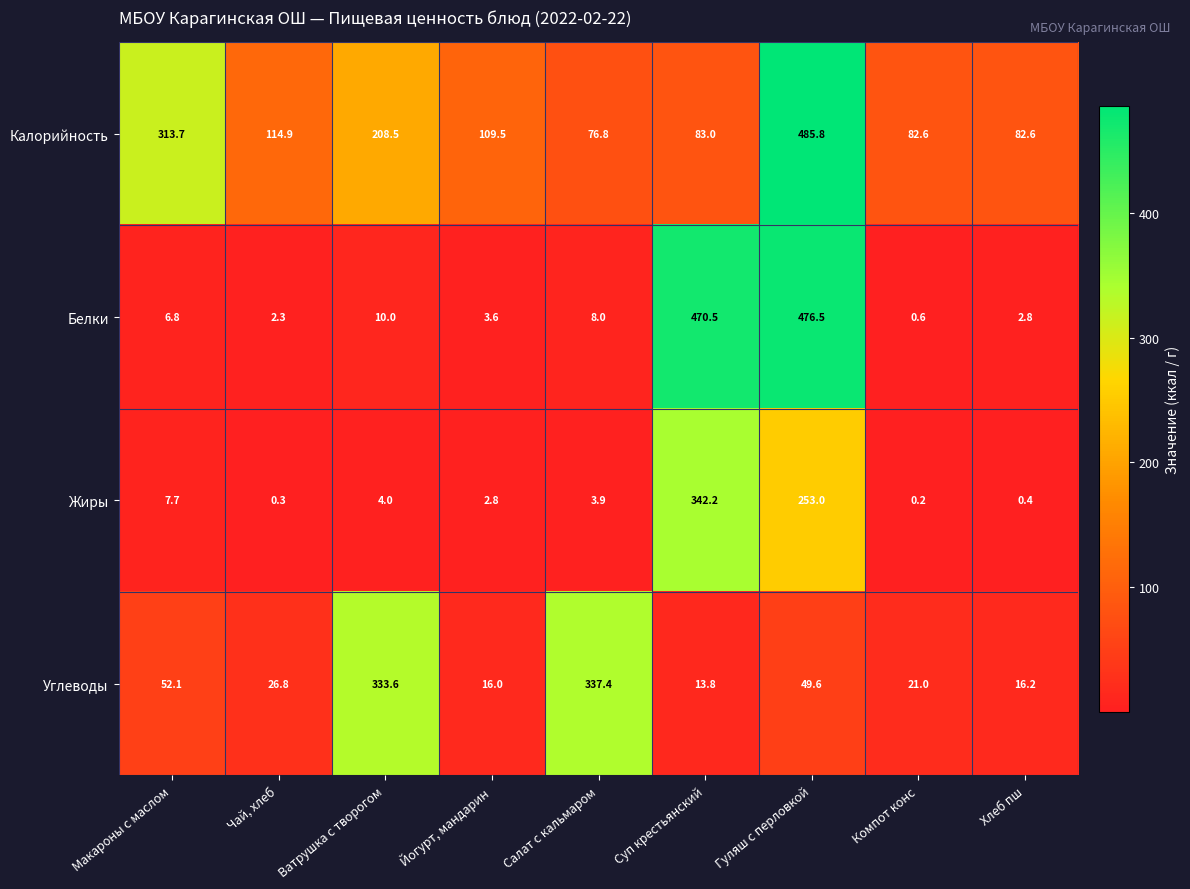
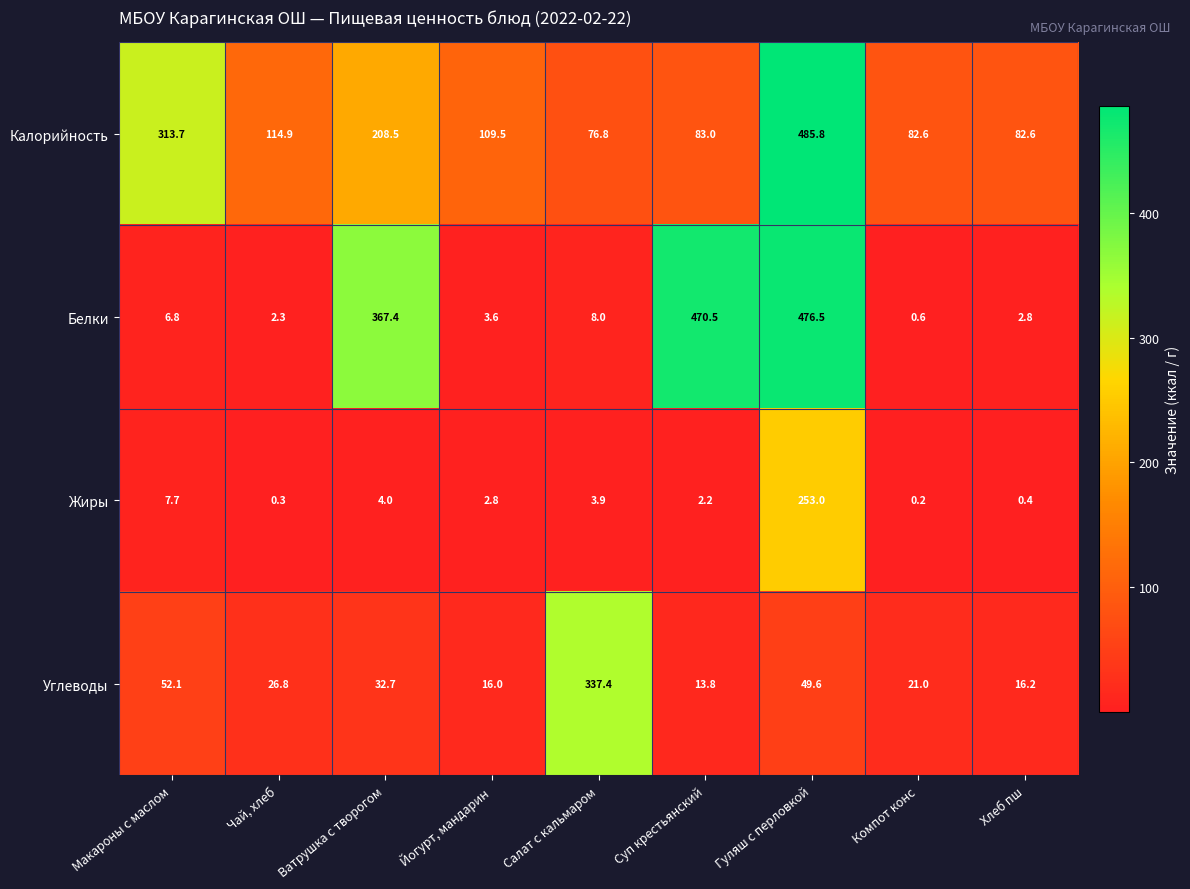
  {
    "Калорийность": {
      "Макароны с маслом": 313.7,
      "Чай, хлеб": 114.9,
      "Ватрушка с творогом": 208.5,
      "Йогурт, мандарин": 109.5,
      "Салат с кальмаром": 76.8,
      "Суп крестьянский": 83.0,
      "Гуляш с перловкой": 485.8,
      "Компот конс": 82.6,
      "Хлеб пш": 82.6
    },
    "Белки": {
      "Макароны с маслом": 6.8,
      "Чай, хлеб": 2.3,
-     "Ватрушка с творогом": 10.0,
+     "Ватрушка с творогом": 367.4,
      "Йогурт, мандарин": 3.6,
      "Салат с кальмаром": 8.0,
      "Суп крестьянский": 470.5,
      "Гуляш с перловкой": 476.5,
      "Компот конс": 0.6,
      "Хлеб пш": 2.8
    },
    "Жиры": {
      "Макароны с маслом": 7.7,
      "Чай, хлеб": 0.3,
      "Ватрушка с творогом": 4.0,
      "Йогурт, мандарин": 2.8,
      "Салат с кальмаром": 3.9,
-     "Суп крестьянский": 342.2,
+     "Суп крестьянский": 2.2,
      "Гуляш с перловкой": 253.0,
      "Компот конс": 0.2,
      "Хлеб пш": 0.4
    },
    "Углеводы": {
      "Макароны с маслом": 52.1,
      "Чай, хлеб": 26.8,
-     "Ватрушка с творогом": 333.6,
+     "Ватрушка с творогом": 32.7,
      "Йогурт, мандарин": 16.0,
      "Салат с кальмаром": 337.4,
      "Суп крестьянский": 13.8,
      "Гуляш с перловкой": 49.6,
      "Компот конс": 21.0,
      "Хлеб пш": 16.2
    }
  }
